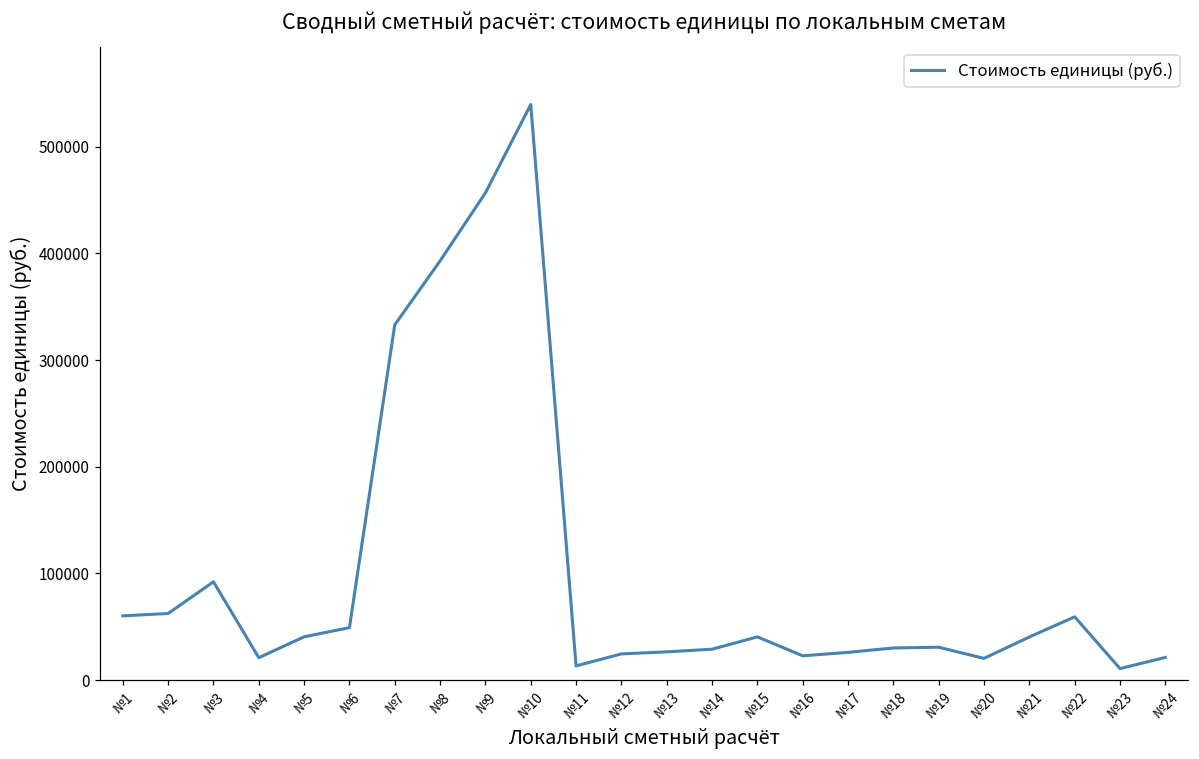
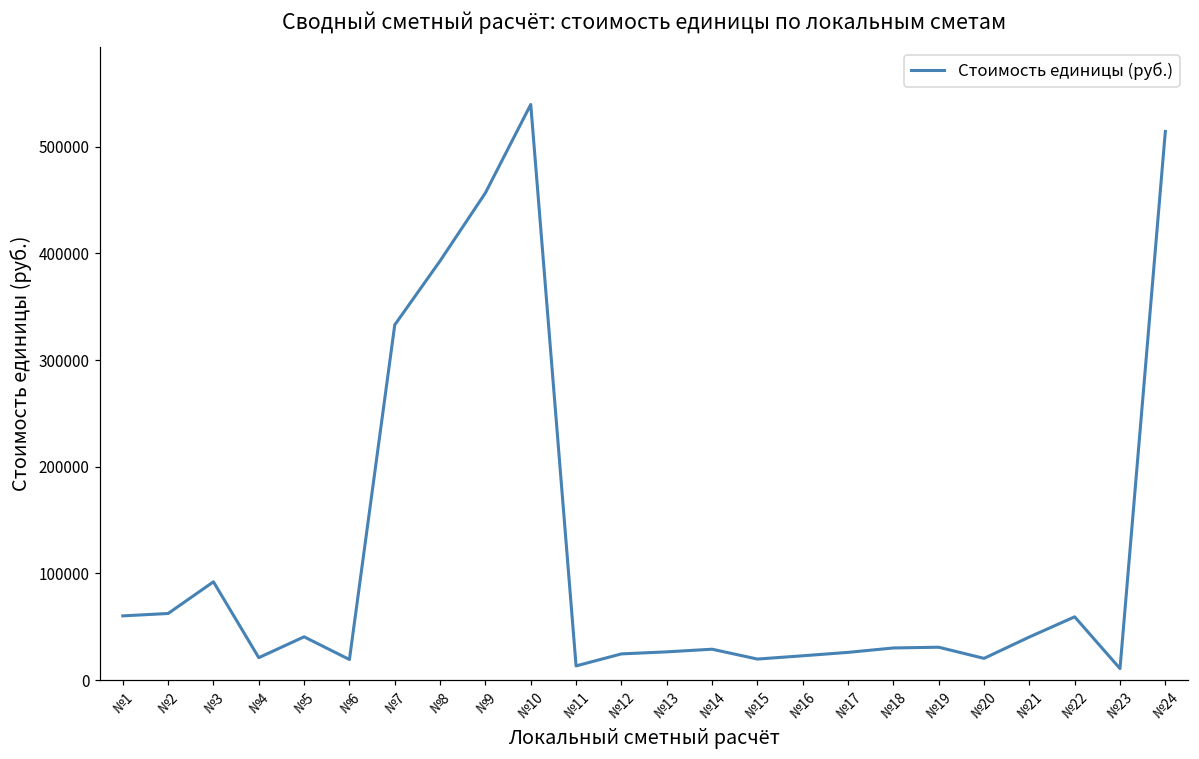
  {
    "№1": 60000,
    "№2": 60000,
    "№3": 90000,
    "№4": 20000,
    "№5": 40000,
-   "№6": 50000,
+   "№6": 20000,
    "№7": 330000,
    "№8": 390000,
    "№9": 460000,
    "№10": 540000,
    "№11": 10000,
    "№12": 20000,
    "№13": 30000,
    "№14": 30000,
-   "№15": 40000,
+   "№15": 20000,
    "№16": 20000,
    "№17": 30000,
    "№18": 30000,
    "№19": 30000,
    "№20": 20000,
    "№21": 40000,
    "№22": 60000,
    "№23": 10000,
-   "№24": 20000
+   "№24": 510000
  }
